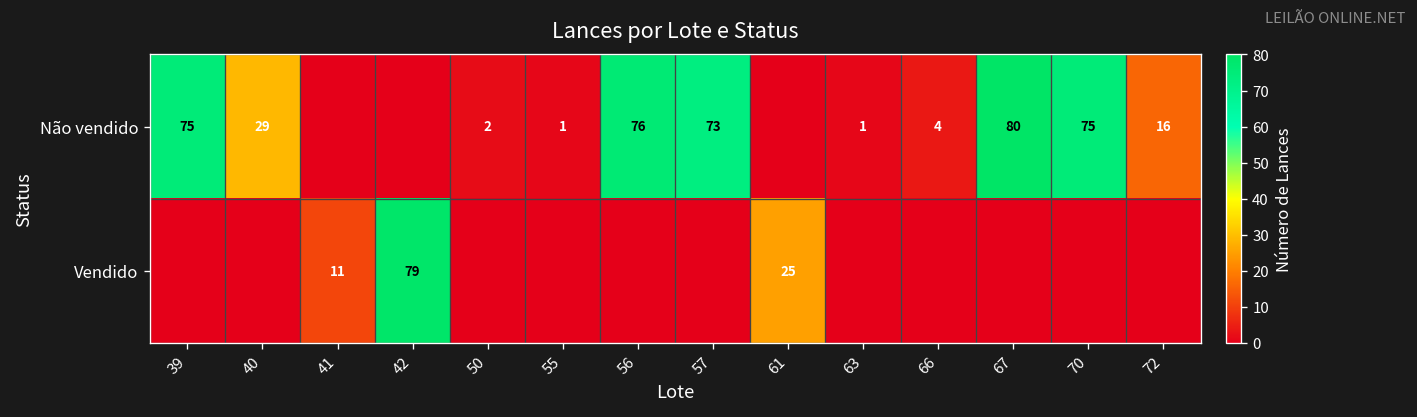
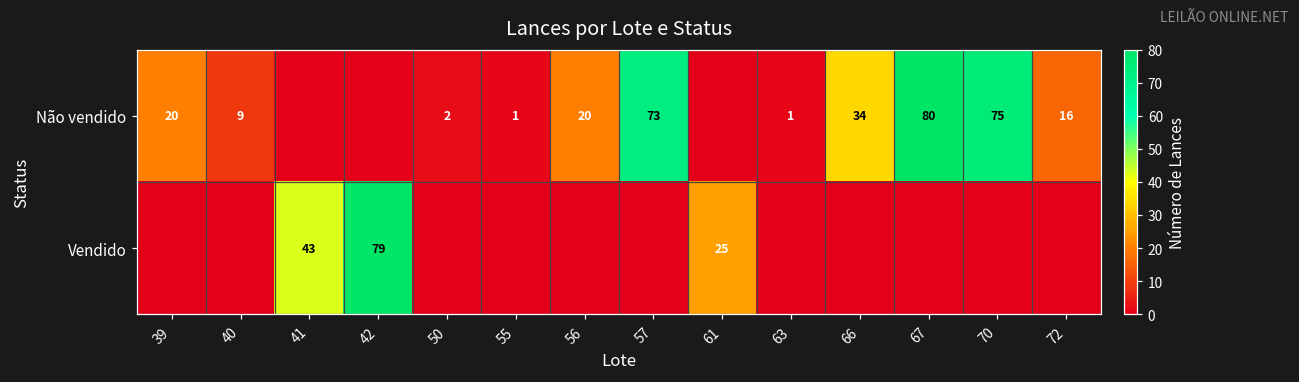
  {
    "Não vendido": {
-     "39": 75,
-     "40": 29,
+     "39": 20,
+     "40": 9,
      "50": 2,
      "55": 1,
-     "56": 76,
+     "56": 20,
      "57": 73,
      "63": 1,
-     "66": 4,
+     "66": 34,
      "67": 80,
      "70": 75,
      "72": 16
    },
    "Vendido": {
-     "41": 11,
+     "41": 43,
      "42": 79,
      "61": 25
    }
  }
